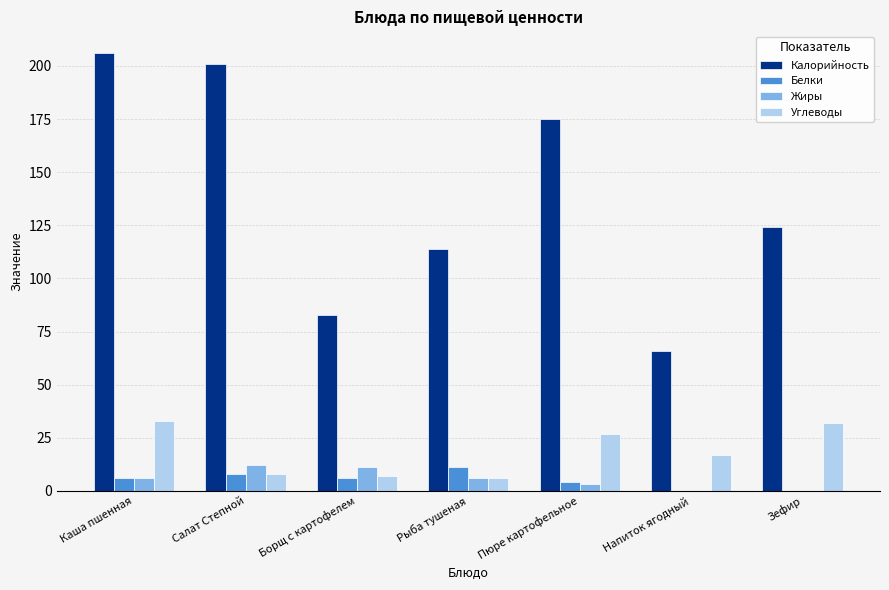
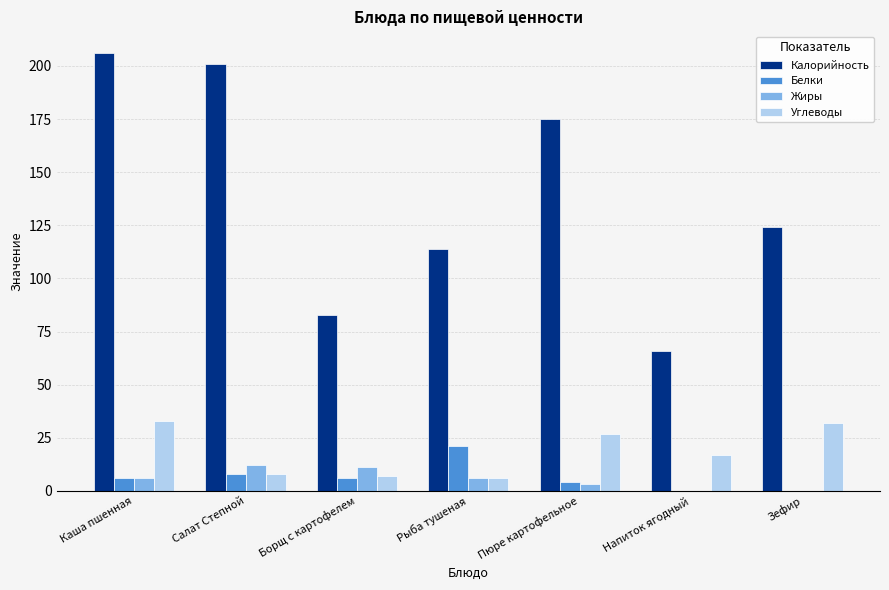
  {
    "Калорийность": {
      "Каша пшенная": 206,
      "Салат Степной": 201,
      "Борщ с картофелем": 83,
      "Рыба тушеная": 114,
      "Пюре картофельное": 175,
      "Напиток ягодный": 66,
      "Зефир": 124
    },
    "Белки": {
      "Каша пшенная": 6,
      "Салат Степной": 8,
      "Борщ с картофелем": 6,
-     "Рыба тушеная": 11,
+     "Рыба тушеная": 21,
      "Пюре картофельное": 4,
      "Напиток ягодный": 0,
      "Зефир": 0
    }
  }
